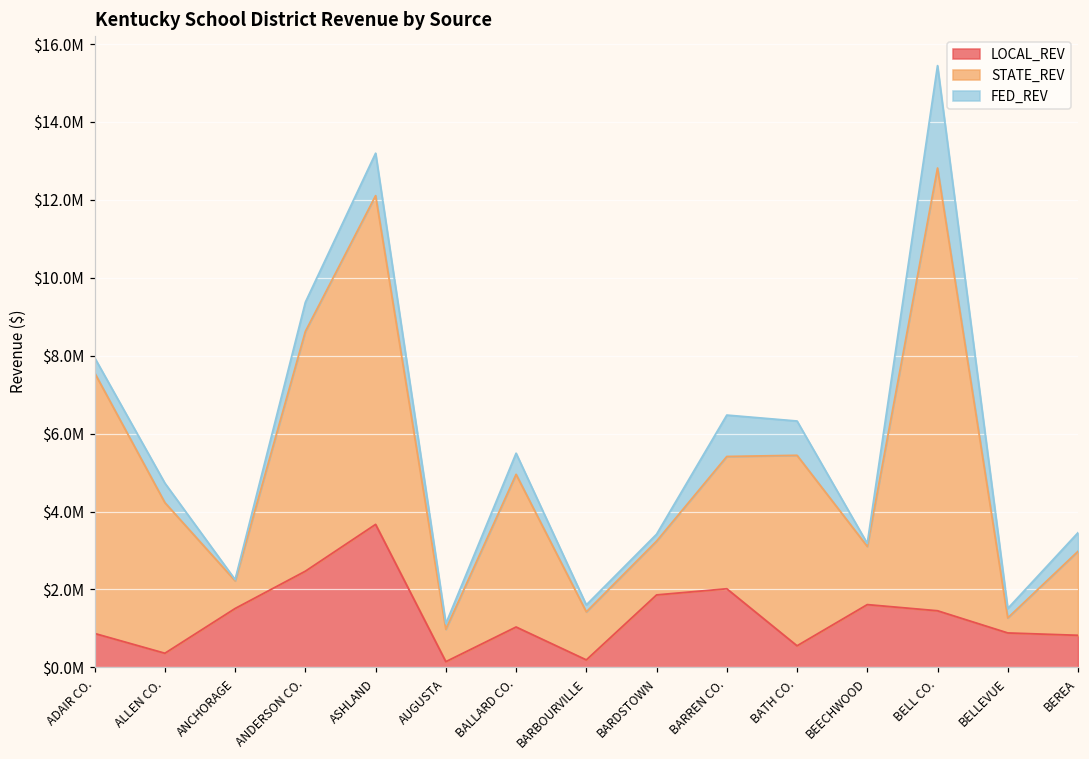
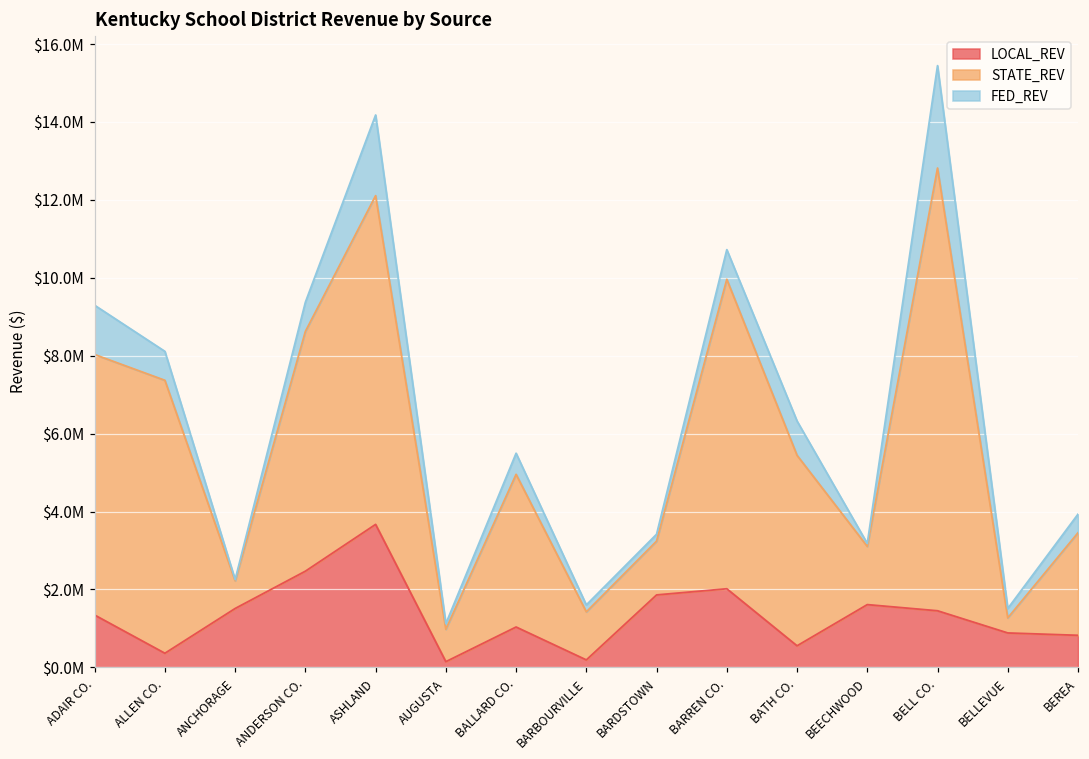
  {
    "LOCAL_REV": {
-     "ADAIR CO.": "$900000",
+     "ADAIR CO.": "$1300000",
      "ALLEN CO.": "$400000",
      "ANCHORAGE": "$1500000",
      "ANDERSON CO.": "$2500000",
      "ASHLAND": "$3700000",
      "AUGUSTA": "$100000",
      "BALLARD CO.": "$1000000",
      "BARBOURVILLE": "$200000",
      "BARDSTOWN": "$1900000",
      "BARREN CO.": "$2000000",
      "BATH CO.": "$600000",
      "BEECHWOOD": "$1600000",
      "BELL CO.": "$1500000",
      "BELLEVUE": "$900000",
      "BEREA": "$800000"
    },
    "STATE_REV": {
      "ADAIR CO.": "$6700000",
-     "ALLEN CO.": "$3900000",
+     "ALLEN CO.": "$7000000",
      "ANDERSON CO.": "$6200000",
      "ASHLAND": "$8400000",
      "AUGUSTA": "$800000",
      "BALLARD CO.": "$3900000",
      "BARBOURVILLE": "$1200000",
      "BARDSTOWN": "$1400000",
-     "BARREN CO.": "$3400000",
+     "BARREN CO.": "$7900000",
      "BATH CO.": "$4900000",
      "BEECHWOOD": "$1500000",
      "BELL CO.": "$11400000",
      "BELLEVUE": "$400000",
-     "BEREA": "$2200000"
+     "BEREA": "$2600000"
    },
    "FED_REV": {
-     "ADAIR CO.": "$400000",
-     "ALLEN CO.": "$500000",
+     "ADAIR CO.": "$1300000",
+     "ALLEN CO.": "$700000",
      "ANDERSON CO.": "$700000",
-     "ASHLAND": "$1100000",
+     "ASHLAND": "$2100000",
      "AUGUSTA": "$100000",
      "BALLARD CO.": "$500000",
      "BARBOURVILLE": "$200000",
      "BARDSTOWN": "$200000",
-     "BARREN CO.": "$1100000",
+     "BARREN CO.": "$800000",
      "BATH CO.": "$900000",
      "BEECHWOOD": "$100000",
      "BELL CO.": "$2600000",
      "BELLEVUE": "$200000",
      "BEREA": "$500000"
    }
  }
